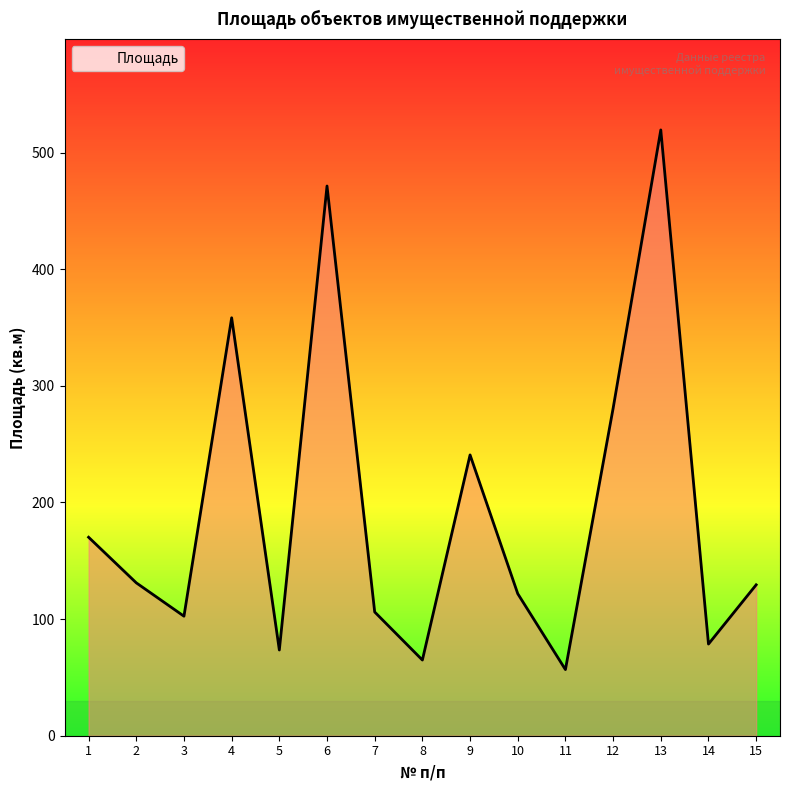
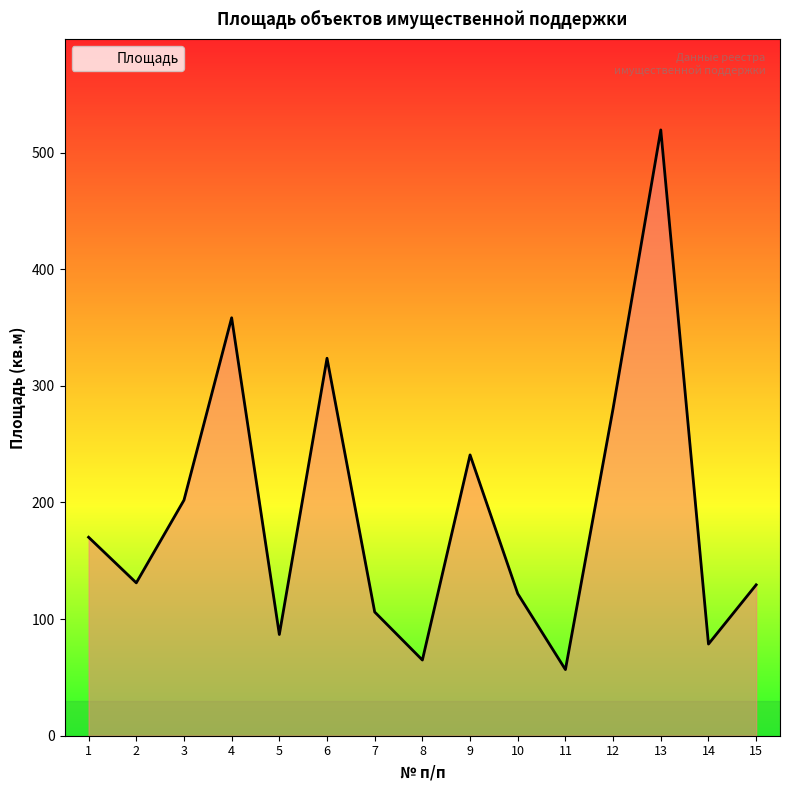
  {
    "1": 170,
    "2": 131,
-   "3": 103,
+   "3": 202,
    "4": 358,
-   "5": 74,
-   "6": 471,
+   "5": 87,
+   "6": 324,
    "7": 106,
    "8": 65,
    "9": 241,
    "10": 122,
    "11": 57,
    "12": 281,
    "13": 520,
    "14": 79,
    "15": 129
  }
